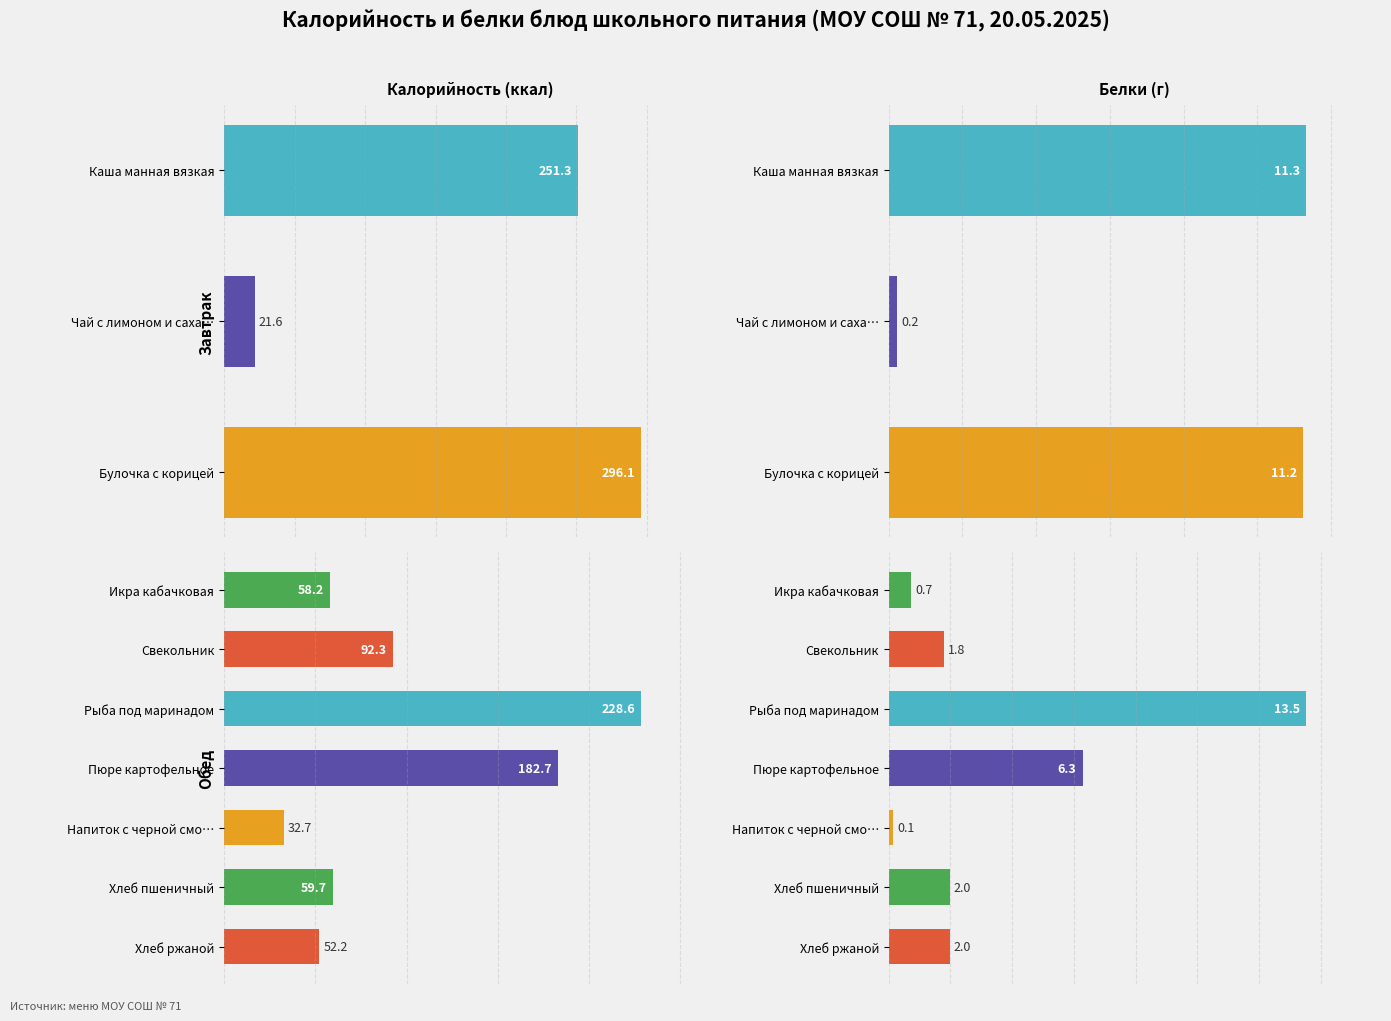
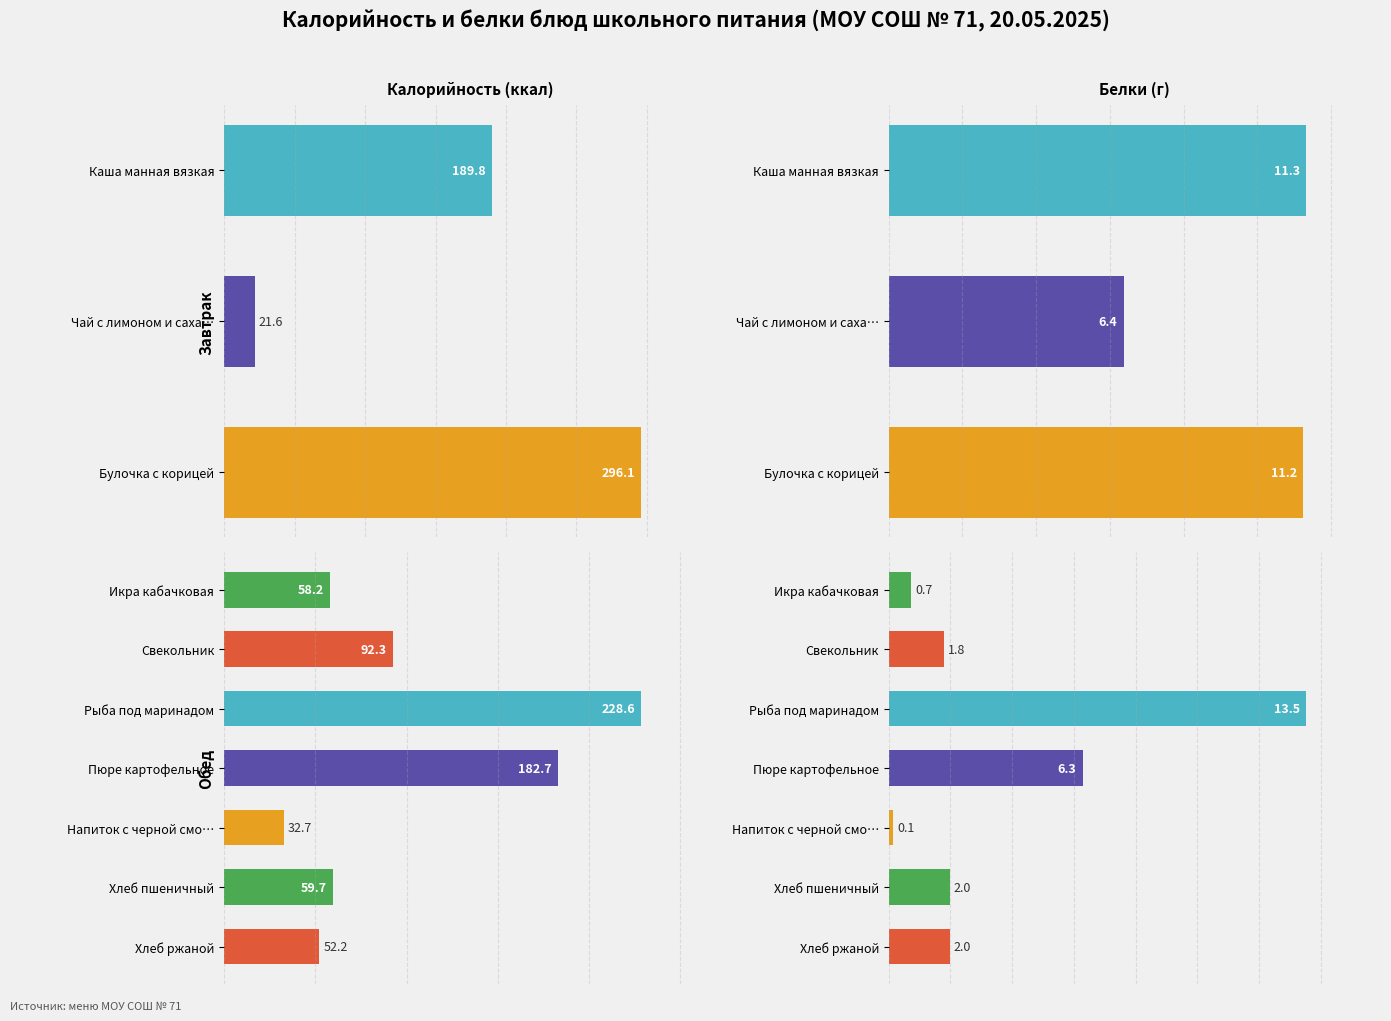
  {
    "Калорийность (ккал)": {
-     "Каша манная вязкая": 251.3,
+     "Каша манная вязкая": 189.8,
      "Чай с лимоном и саха…": 21.6,
      "Булочка с корицей": 296.1
    },
    "Белки (г)": {
      "Каша манная вязкая": 11.3,
-     "Чай с лимоном и саха…": 0.2,
+     "Чай с лимоном и саха…": 6.4,
      "Булочка с корицей": 11.2
    }
  }
